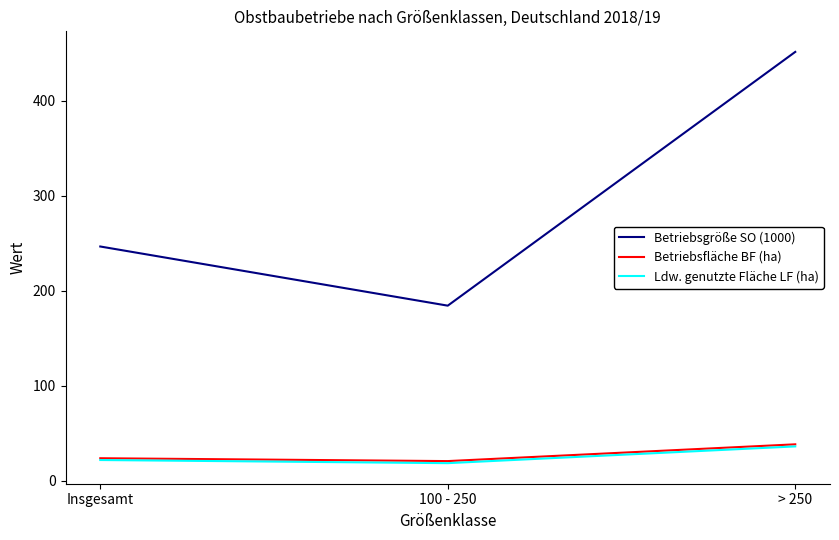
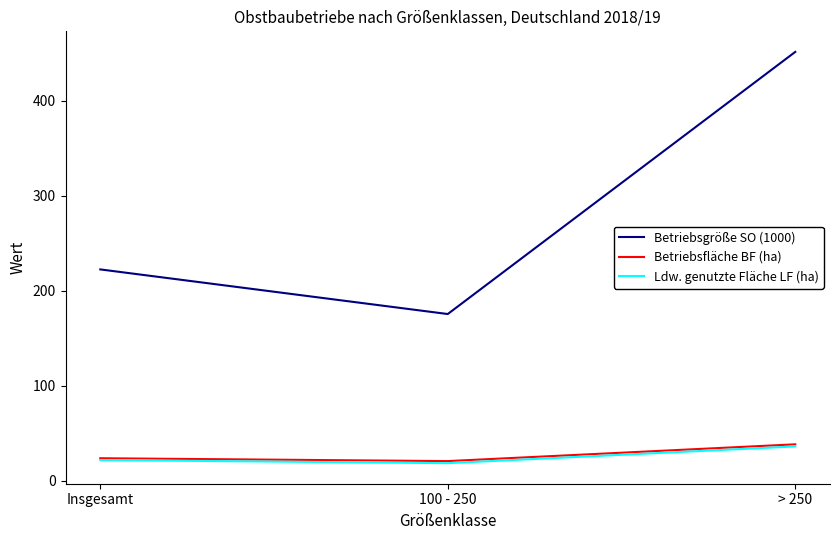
  {
    "Betriebsgröße SO (1000)": {
-     "Insgesamt": 250,
-     "100 - 250": 184,
+     "Insgesamt": 220,
+     "100 - 250": 175,
      "> 250": 450
    }
  }
